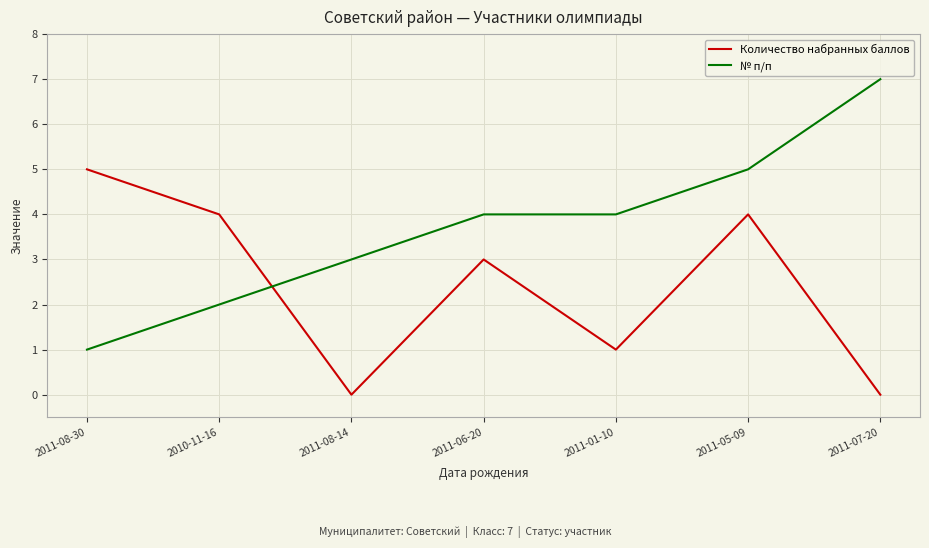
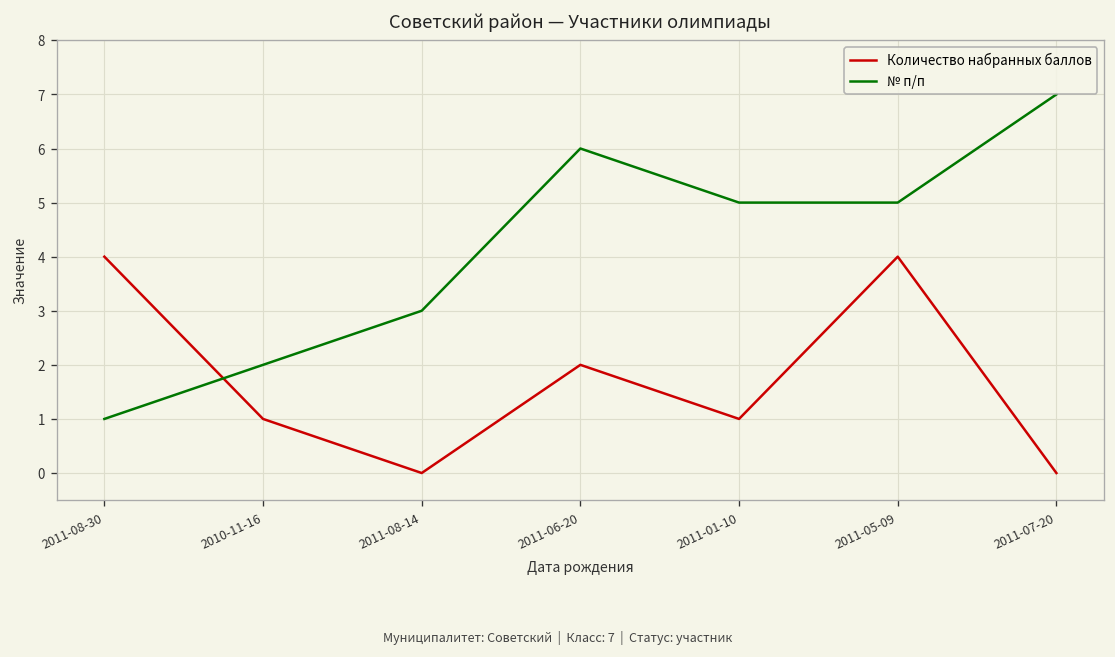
  {
    "Количество набранных баллов": {
-     "2011-08-30": 5,
-     "2010-11-16": 4,
+     "2011-08-30": 4,
+     "2010-11-16": 1,
      "2011-08-14": 0,
-     "2011-06-20": 3,
+     "2011-06-20": 2,
      "2011-01-10": 1,
      "2011-05-09": 4,
      "2011-07-20": 0
    },
    "№ п/п": {
      "2011-08-30": 1,
      "2010-11-16": 2,
      "2011-08-14": 3,
-     "2011-06-20": 4,
-     "2011-01-10": 4,
+     "2011-06-20": 6,
+     "2011-01-10": 5,
      "2011-05-09": 5,
      "2011-07-20": 7
    }
  }
